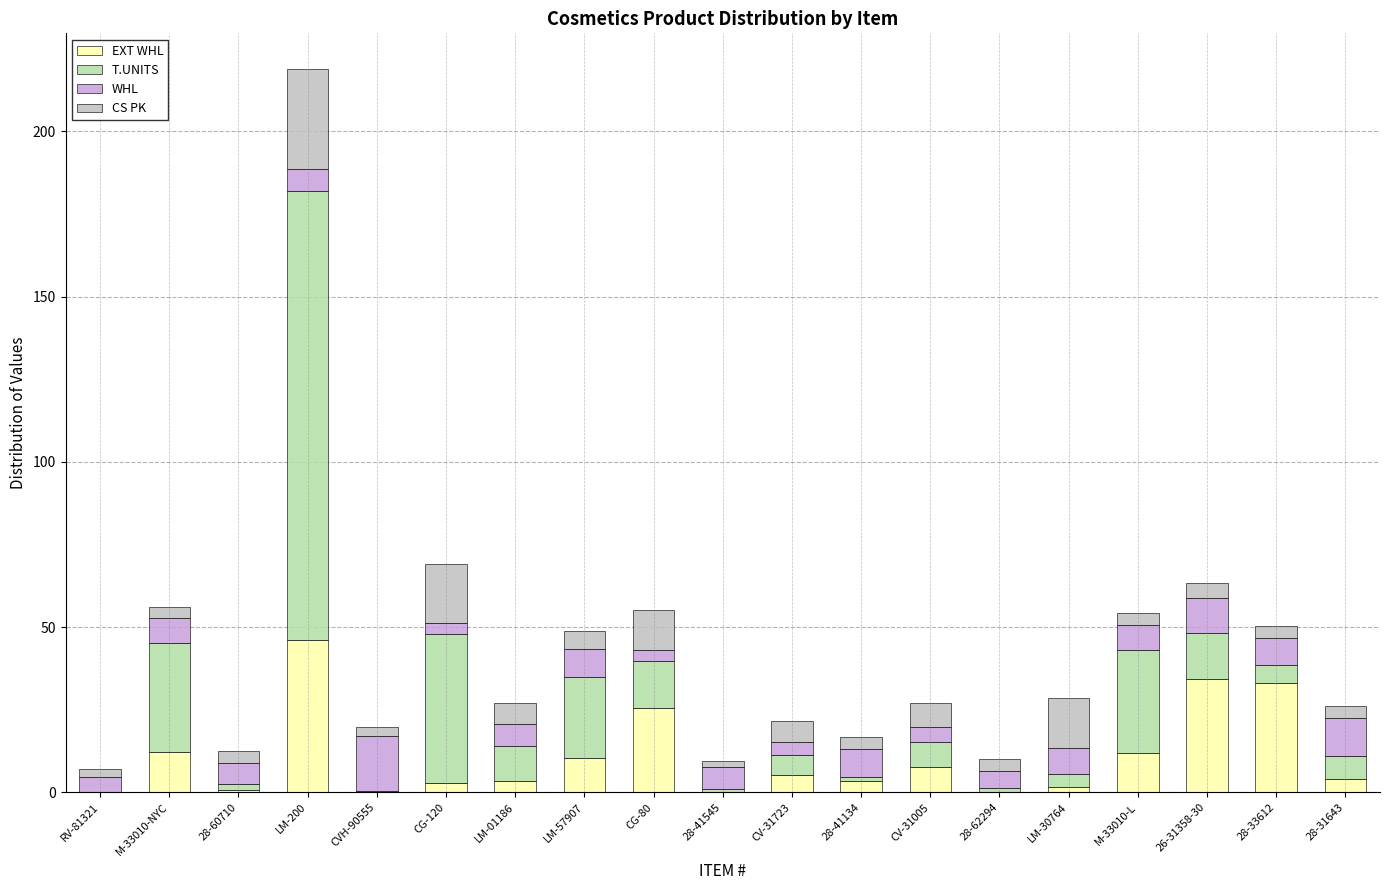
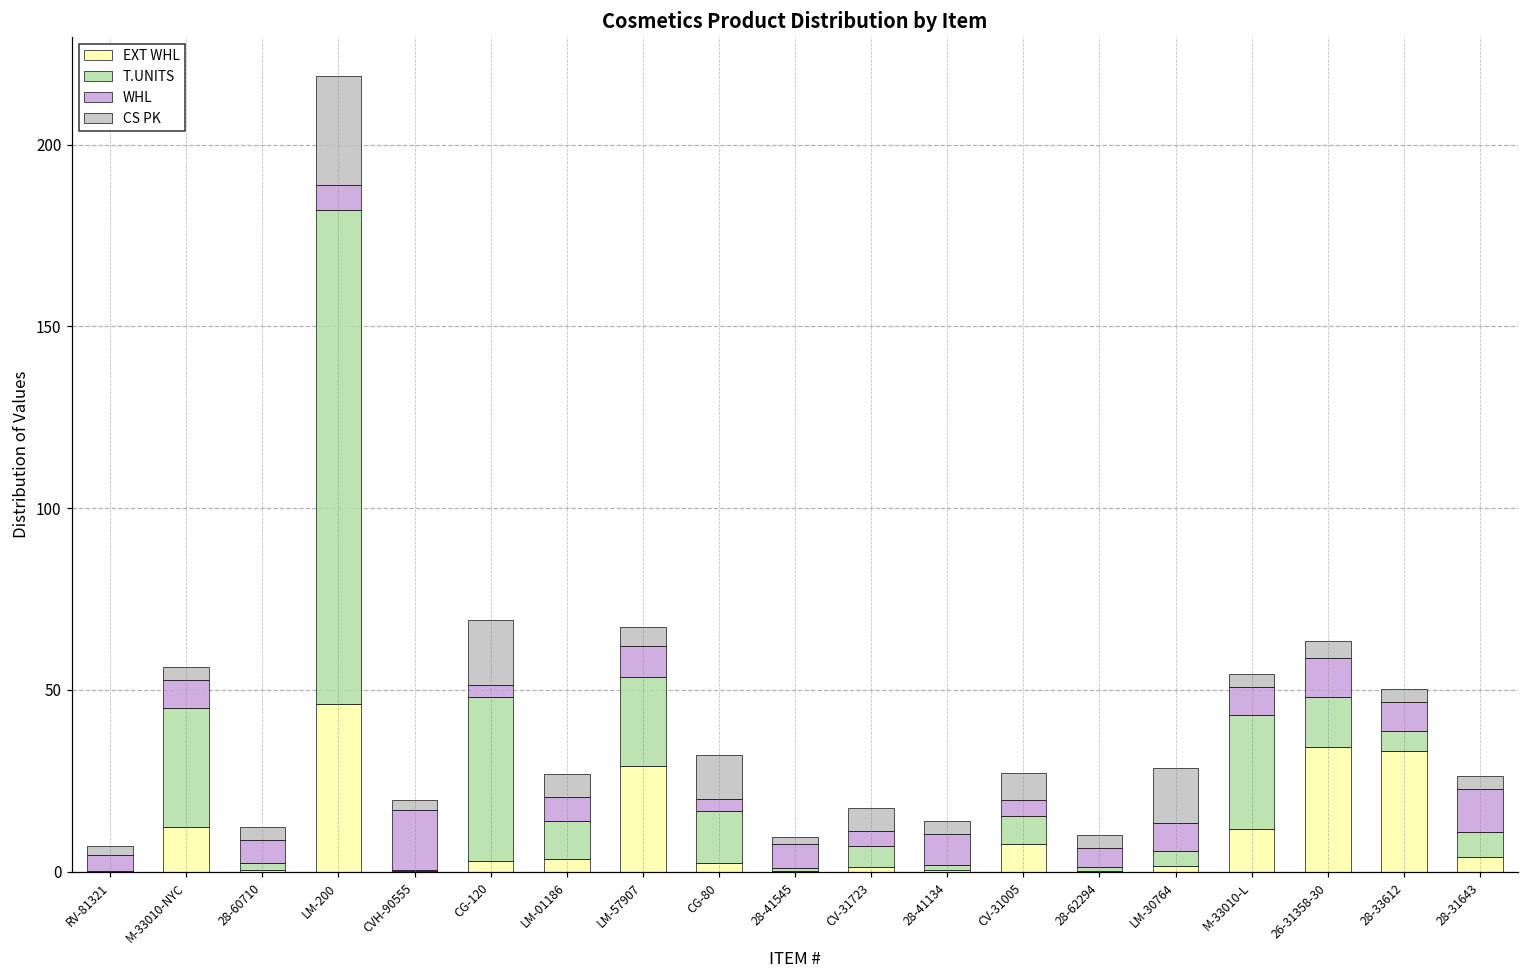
  {
    "EXT WHL": {
      "M-33010-NYC": 12,
      "LM-200": 46,
      "CG-120": 3,
      "LM-01186": 4,
-     "LM-57907": 10,
-     "CG-80": 25,
-     "CV-31723": 5,
-     "28-41134": 3,
+     "LM-57907": 29,
+     "CG-80": 2,
+     "CV-31723": 1,
+     "28-41134": 1,
      "CV-31005": 8,
      "LM-30764": 2,
      "M-33010-L": 12,
      "26-31358-30": 34,
      "28-33612": 33,
      "28-31643": 4
    }
  }
